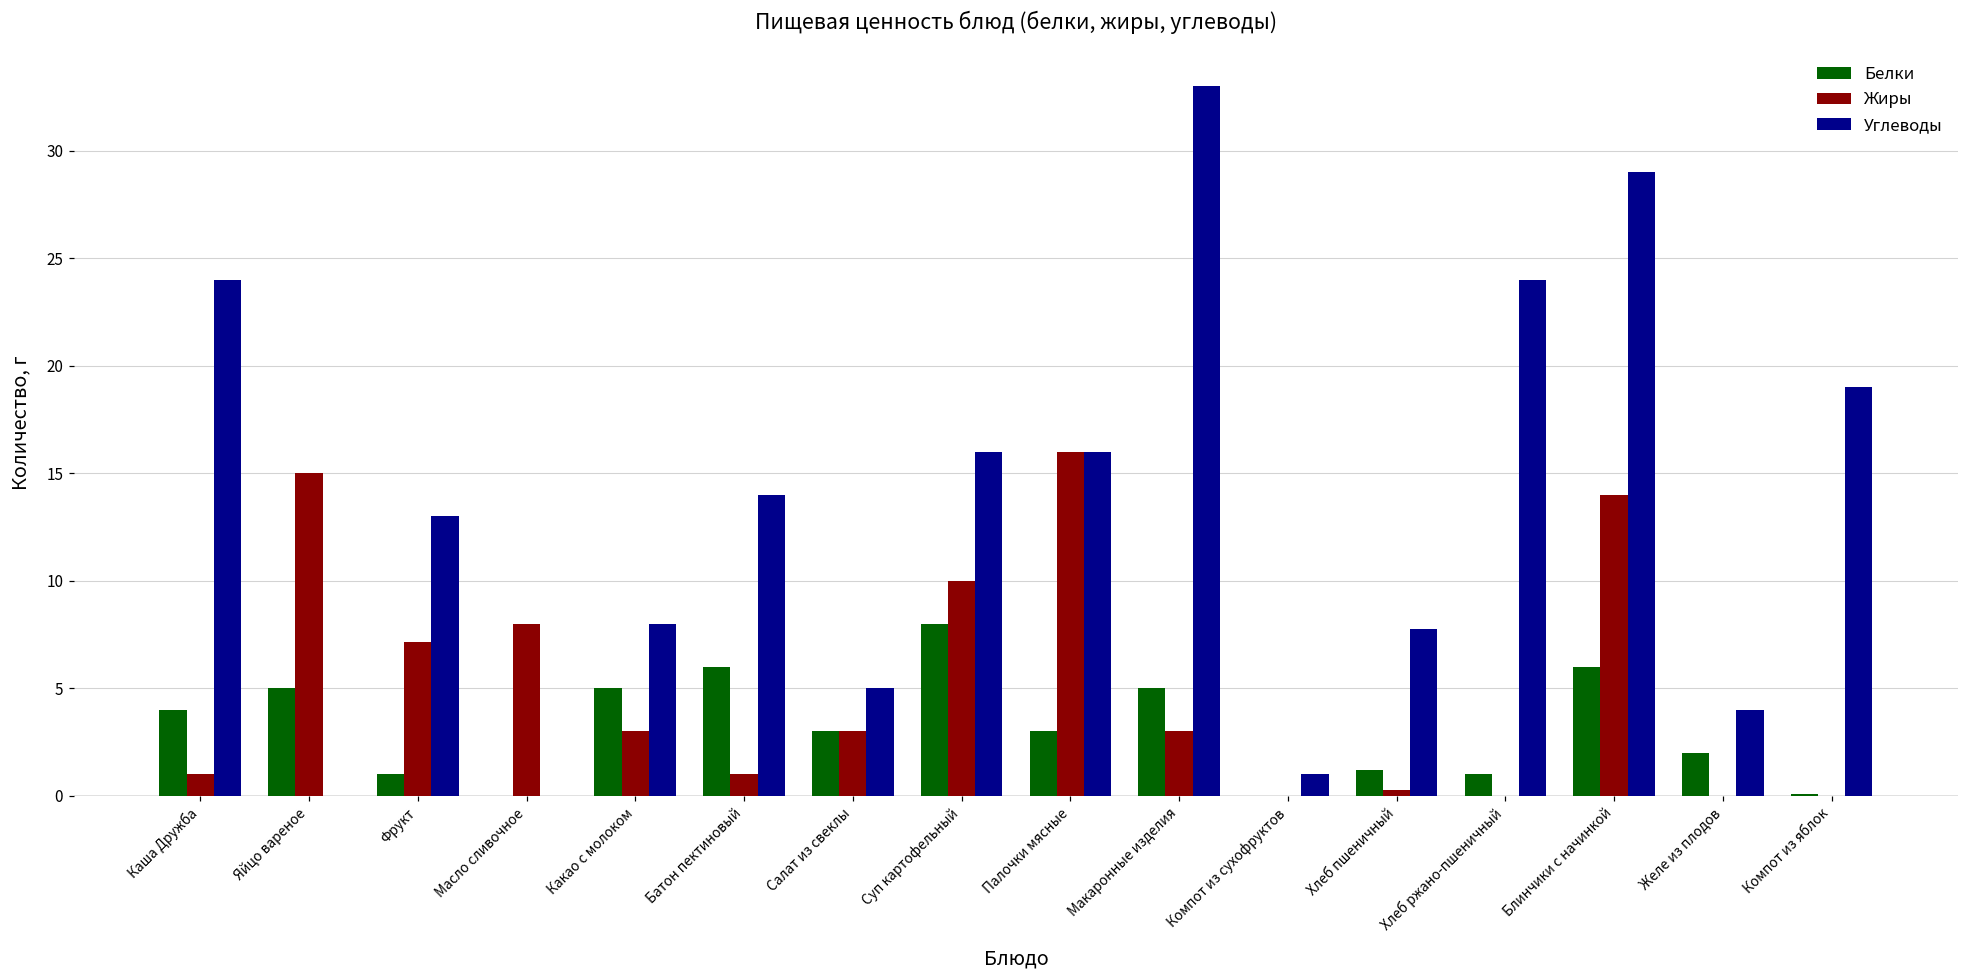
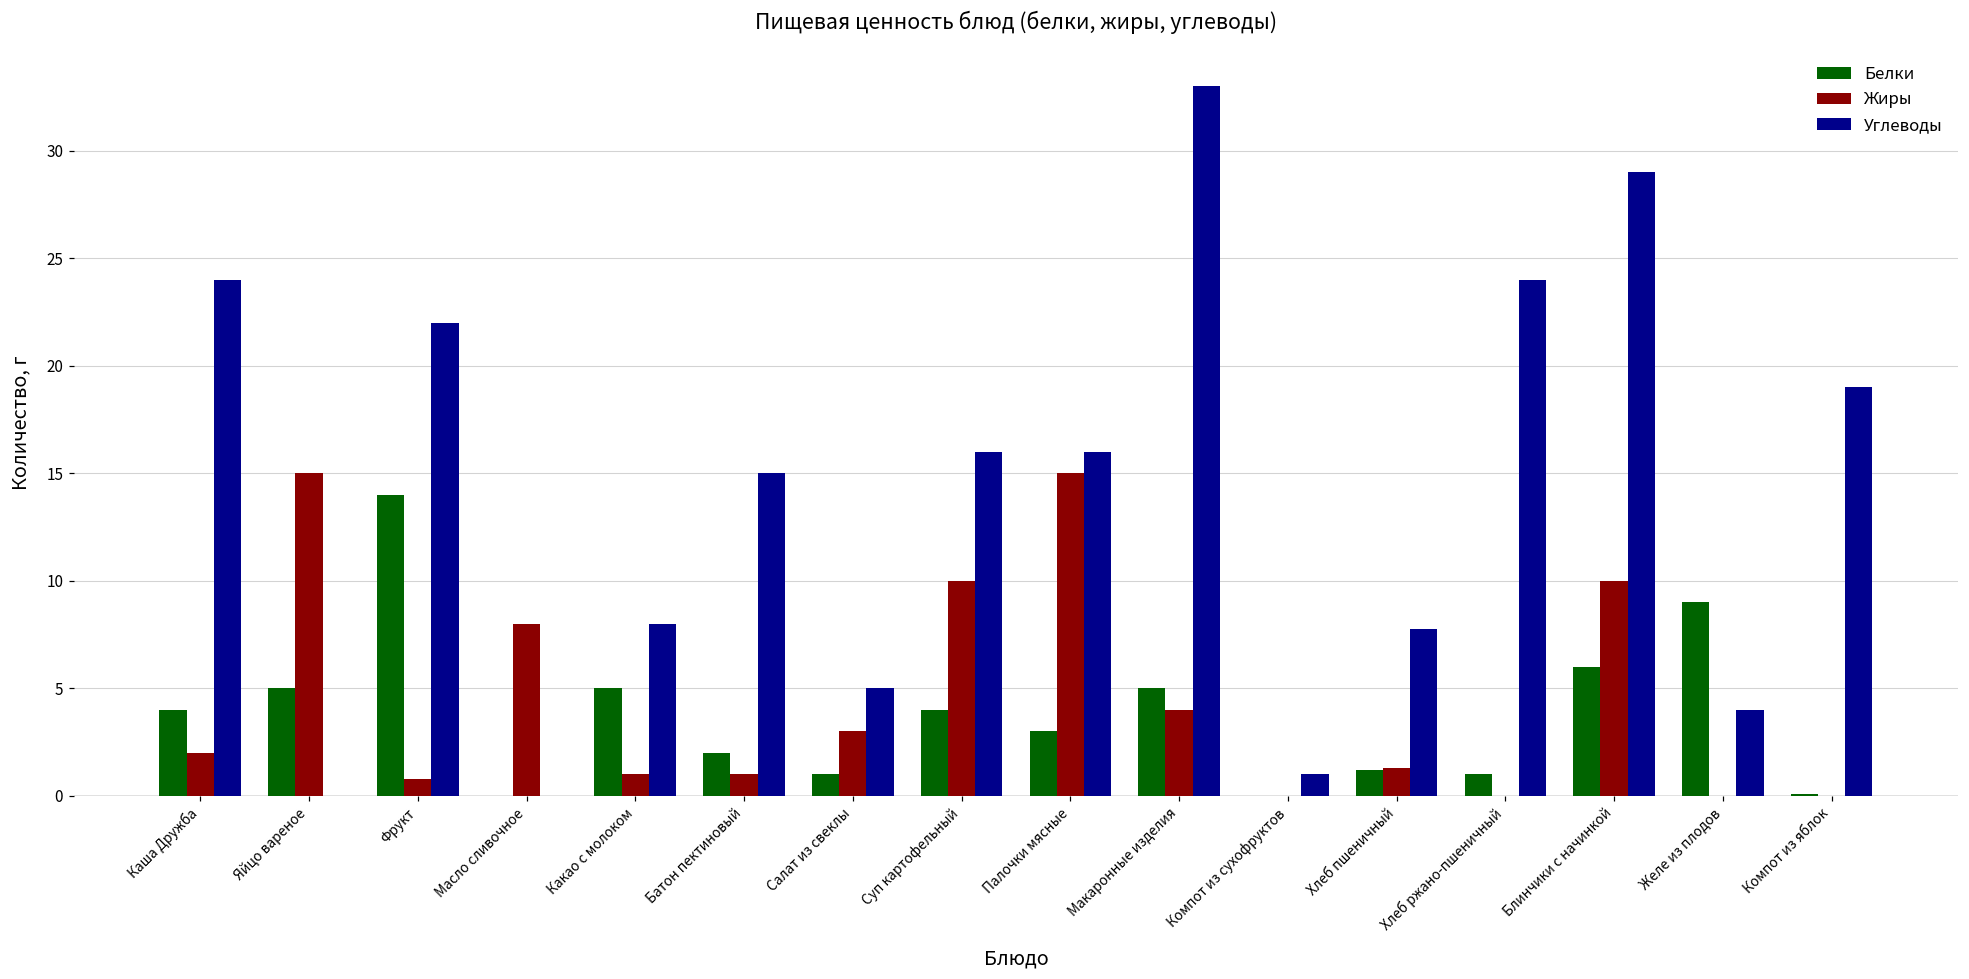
  {
    "Белки": {
      "Каша Дружба": 4,
      "Яйцо вареное": 5,
-     "Фрукт": 1,
+     "Фрукт": 14,
      "Масло сливочное": 0,
      "Какао с молоком": 5,
-     "Батон пектиновый": 6,
-     "Салат из свеклы": 3,
-     "Суп картофельный": 8,
+     "Батон пектиновый": 2,
+     "Салат из свеклы": 1,
+     "Суп картофельный": 4,
      "Палочки мясные": 3,
      "Макаронные изделия": 5,
      "Компот из сухофруктов": 0,
      "Хлеб пшеничный": 1.2,
      "Хлеб ржано-пшеничный": 1,
      "Блинчики с начинкой": 6,
-     "Желе из плодов": 2
+     "Желе из плодов": 9
    },
    "Жиры": {
-     "Каша Дружба": 1,
+     "Каша Дружба": 2,
      "Яйцо вареное": 15.0,
-     "Фрукт": 7.2,
+     "Фрукт": 0.8,
      "Масло сливочное": 8.0,
-     "Какао с молоком": 3,
+     "Какао с молоком": 1,
      "Батон пектиновый": 1.0,
      "Салат из свеклы": 3.0,
      "Суп картофельный": 10.0,
-     "Палочки мясные": 16,
-     "Макаронные изделия": 3,
+     "Палочки мясные": 15,
+     "Макаронные изделия": 4,
      "Компот из сухофруктов": 0.0,
-     "Хлеб пшеничный": 0.2,
+     "Хлеб пшеничный": 1.3,
      "Хлеб ржано-пшеничный": 0.0,
-     "Блинчики с начинкой": 14,
+     "Блинчики с начинкой": 10,
      "Желе из плодов": 0.0,
      "Компот из яблок": 0.0
    },
    "Углеводы": {
      "Каша Дружба": 24,
      "Яйцо вареное": 0,
-     "Фрукт": 13,
+     "Фрукт": 22,
      "Масло сливочное": 0,
      "Какао с молоком": 8,
-     "Батон пектиновый": 14,
+     "Батон пектиновый": 15,
      "Салат из свеклы": 5,
      "Суп картофельный": 16,
      "Палочки мясные": 16,
      "Макаронные изделия": 33,
      "Компот из сухофруктов": 1,
      "Хлеб пшеничный": 7.8,
      "Хлеб ржано-пшеничный": 24,
      "Блинчики с начинкой": 29,
      "Желе из плодов": 4,
      "Компот из яблок": 19
    }
  }
